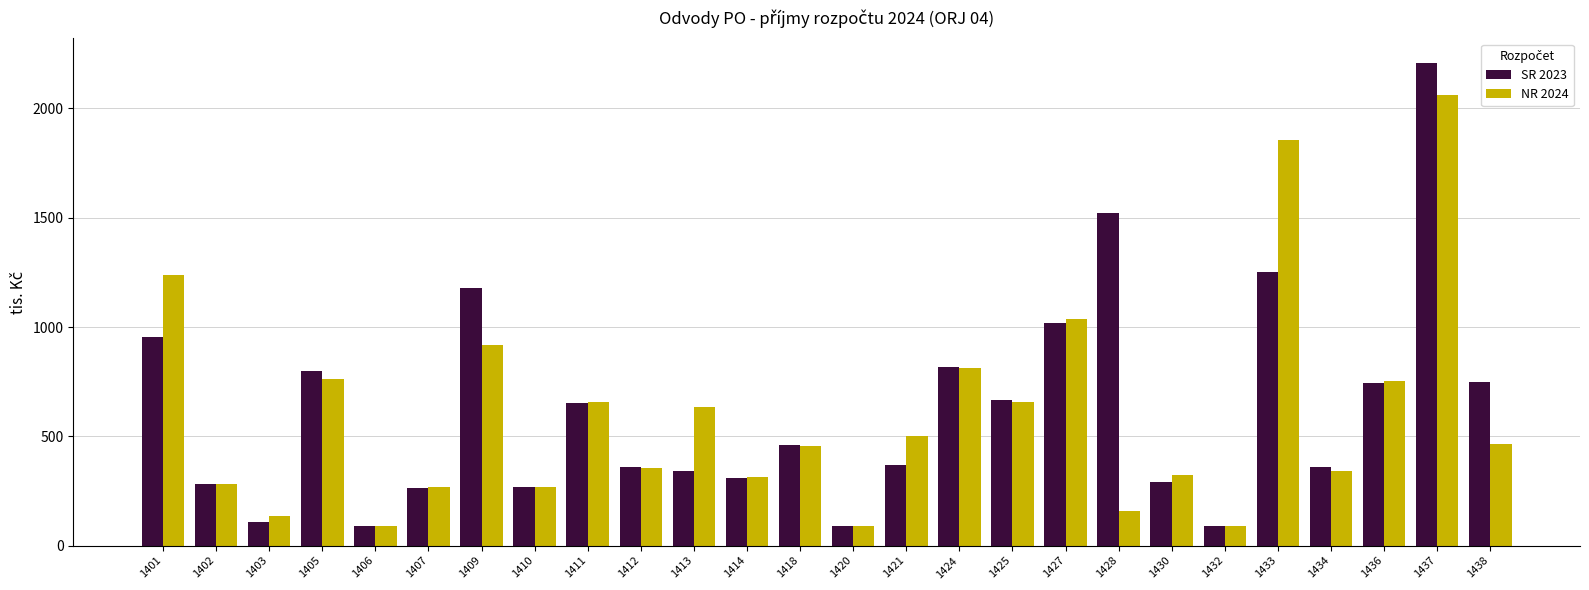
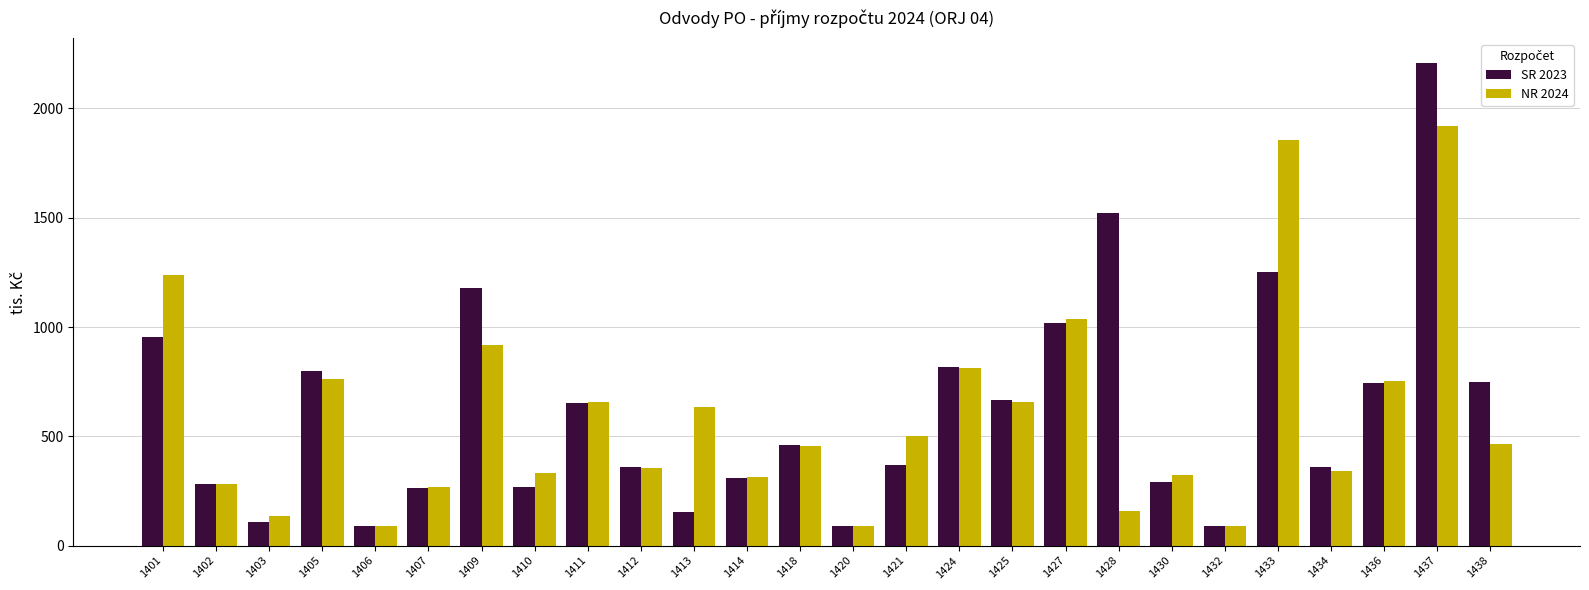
  {
    "SR 2023": {
      "1401": 960,
      "1402": 280,
      "1403": 110,
      "1405": 800,
      "1406": 90,
      "1407": 260,
      "1409": 1180,
      "1410": 270,
      "1411": 650,
      "1412": 360,
-     "1413": 340,
+     "1413": 150,
      "1414": 310,
      "1418": 460,
      "1420": 90,
      "1421": 370,
      "1424": 820,
      "1425": 660,
      "1427": 1020,
      "1428": 1520,
      "1430": 290,
      "1432": 90,
      "1433": 1250,
      "1434": 360,
      "1436": 750,
      "1437": 2210,
      "1438": 750
    },
    "NR 2024": {
      "1401": 1240,
      "1402": 280,
      "1403": 140,
      "1405": 760,
      "1406": 90,
      "1407": 270,
      "1409": 920,
-     "1410": 270,
+     "1410": 330,
      "1411": 660,
      "1412": 360,
      "1413": 640,
      "1414": 310,
      "1418": 460,
      "1420": 90,
      "1421": 500,
      "1424": 810,
      "1425": 660,
      "1427": 1040,
      "1428": 160,
      "1430": 320,
      "1432": 90,
      "1433": 1850,
      "1434": 340,
      "1436": 750,
-     "1437": 2060,
+     "1437": 1920,
      "1438": 470
    }
  }
